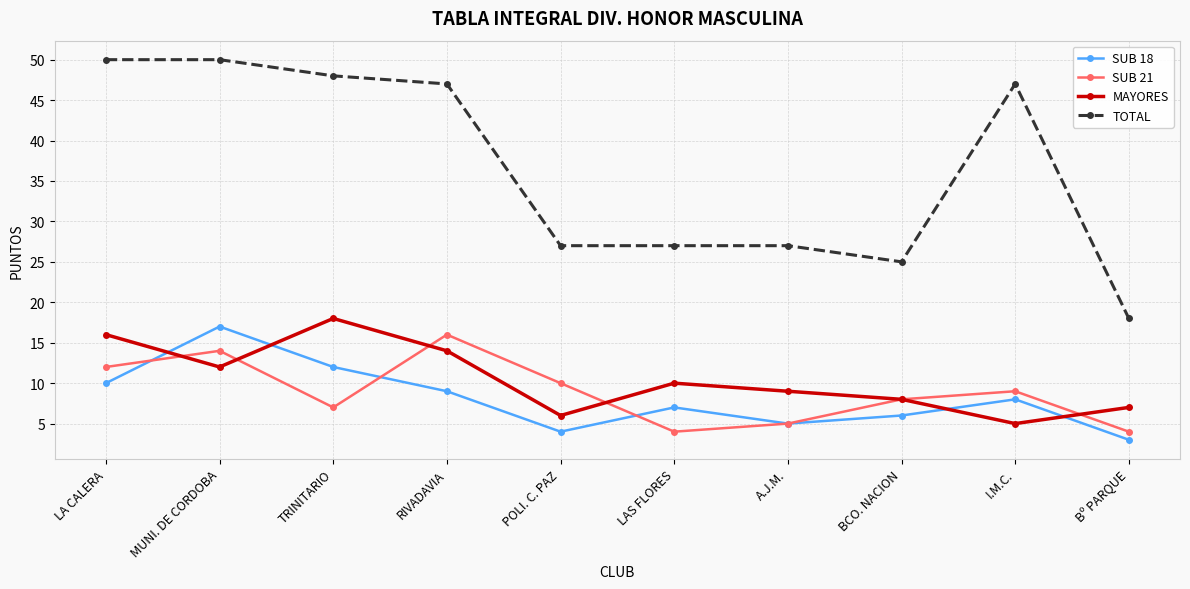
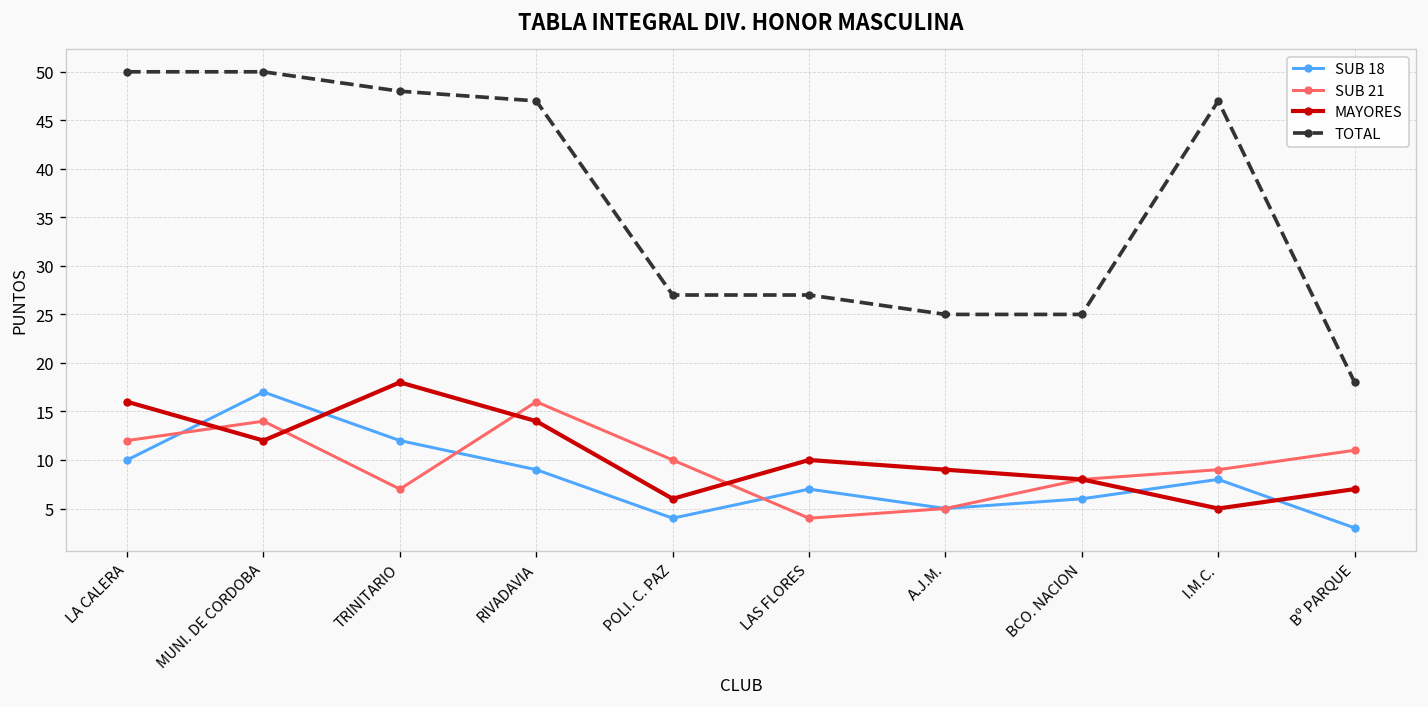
  {
    "SUB 18": {
      "LA CALERA": 10,
      "MUNI. DE CORDOBA": 17,
      "TRINITARIO": 12,
      "RIVADAVIA": 9,
      "POLI. C. PAZ": 4,
      "LAS FLORES": 7,
      "BCO. NACION": 6,
      "I.M.C.": 8,
      "Bº PARQUE": 3
    },
    "SUB 21": {
      "LA CALERA": 12,
      "MUNI. DE CORDOBA": 14,
      "TRINITARIO": 7,
      "RIVADAVIA": 16,
      "POLI. C. PAZ": 10,
      "LAS FLORES": 4,
      "I.M.C.": 9,
-     "Bº PARQUE": 4
+     "Bº PARQUE": 11
    },
    "MAYORES": {
      "LA CALERA": 16,
      "MUNI. DE CORDOBA": 12,
      "TRINITARIO": 18,
      "RIVADAVIA": 14,
      "POLI. C. PAZ": 6,
      "LAS FLORES": 10,
      "A.J.M.": 9,
      "I.M.C.": 5,
      "Bº PARQUE": 7
    },
    "TOTAL": {
      "LA CALERA": 50,
      "MUNI. DE CORDOBA": 50,
      "TRINITARIO": 48,
      "RIVADAVIA": 47,
      "POLI. C. PAZ": 27,
      "LAS FLORES": 27,
-     "A.J.M.": 27,
+     "A.J.M.": 25,
      "BCO. NACION": 25,
      "I.M.C.": 47,
      "Bº PARQUE": 18
    }
  }
